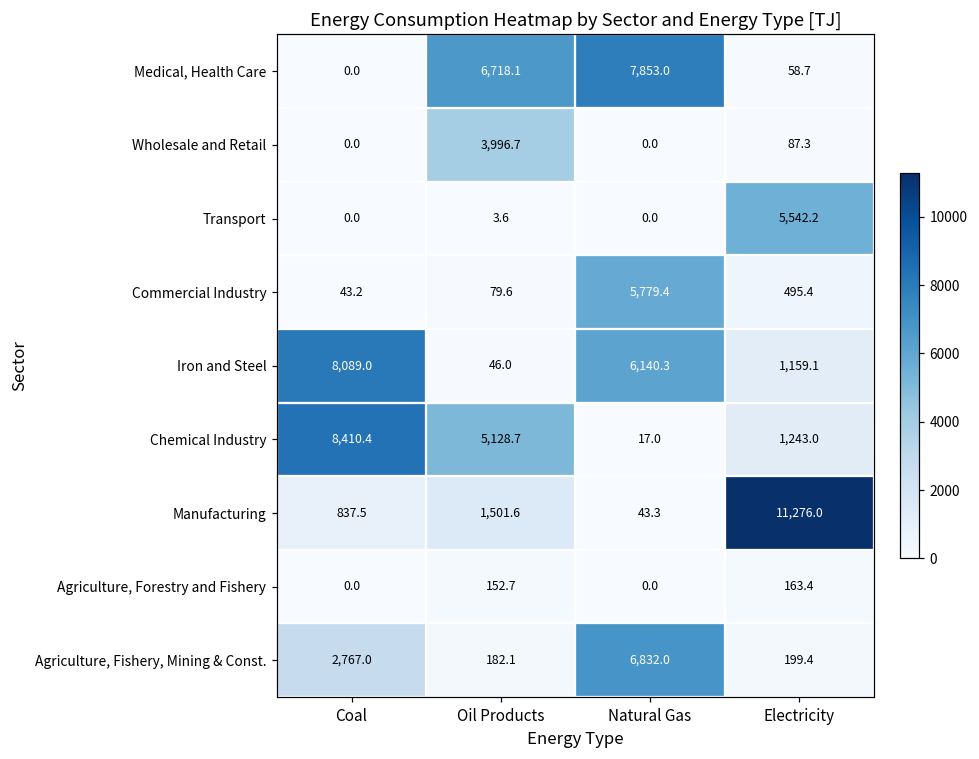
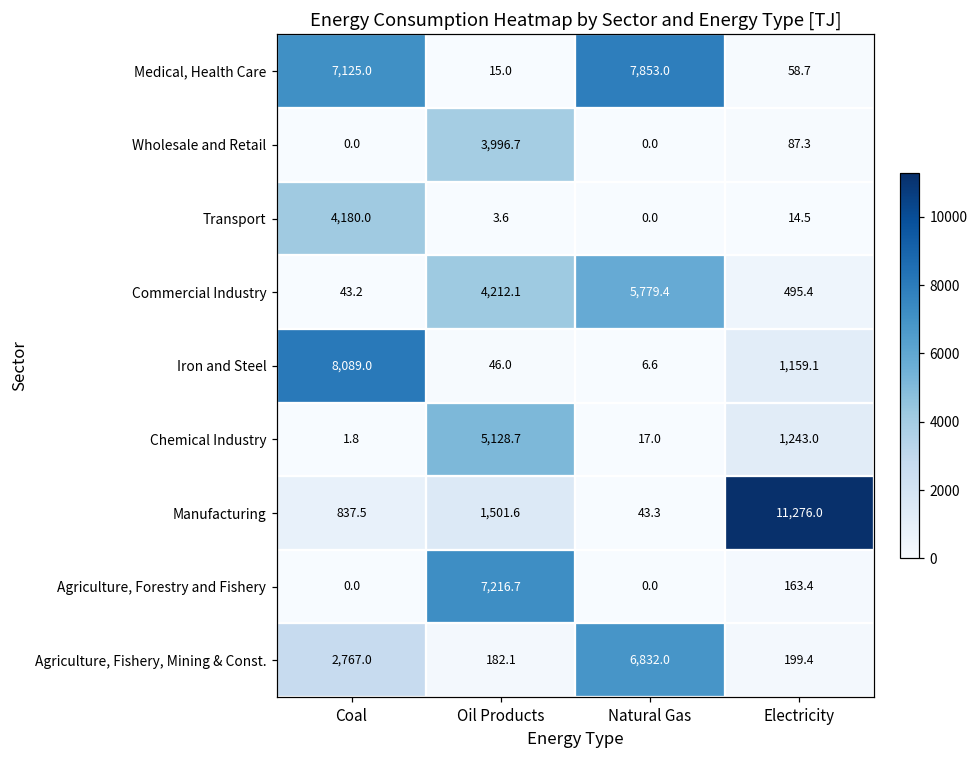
  {
    "Medical, Health Care": {
-     "Coal": "0.0",
-     "Oil Products": "6,718.1",
+     "Coal": "7,125.0",
+     "Oil Products": "15.0",
      "Natural Gas": "7,853.0",
      "Electricity": "58.7"
    },
    "Wholesale and Retail": {
      "Coal": "0.0",
      "Oil Products": "3,996.7",
      "Natural Gas": "0.0",
      "Electricity": "87.3"
    },
    "Transport": {
-     "Coal": "0.0",
+     "Coal": "4,180.0",
      "Oil Products": "3.6",
      "Natural Gas": "0.0",
-     "Electricity": "5,542.2"
+     "Electricity": "14.5"
    },
    "Commercial Industry": {
      "Coal": "43.2",
-     "Oil Products": "79.6",
+     "Oil Products": "4,212.1",
      "Natural Gas": "5,779.4",
      "Electricity": "495.4"
    },
    "Iron and Steel": {
      "Coal": "8,089.0",
      "Oil Products": "46.0",
-     "Natural Gas": "6,140.3",
+     "Natural Gas": "6.6",
      "Electricity": "1,159.1"
    },
    "Chemical Industry": {
-     "Coal": "8,410.4",
+     "Coal": "1.8",
      "Oil Products": "5,128.7",
      "Natural Gas": "17.0",
      "Electricity": "1,243.0"
    },
    "Manufacturing": {
      "Coal": "837.5",
      "Oil Products": "1,501.6",
      "Natural Gas": "43.3",
      "Electricity": "11,276.0"
    },
    "Agriculture, Forestry and Fishery": {
      "Coal": "0.0",
-     "Oil Products": "152.7",
+     "Oil Products": "7,216.7",
      "Natural Gas": "0.0",
      "Electricity": "163.4"
    },
    "Agriculture, Fishery, Mining & Const.": {
      "Coal": "2,767.0",
      "Oil Products": "182.1",
      "Natural Gas": "6,832.0",
      "Electricity": "199.4"
    }
  }
